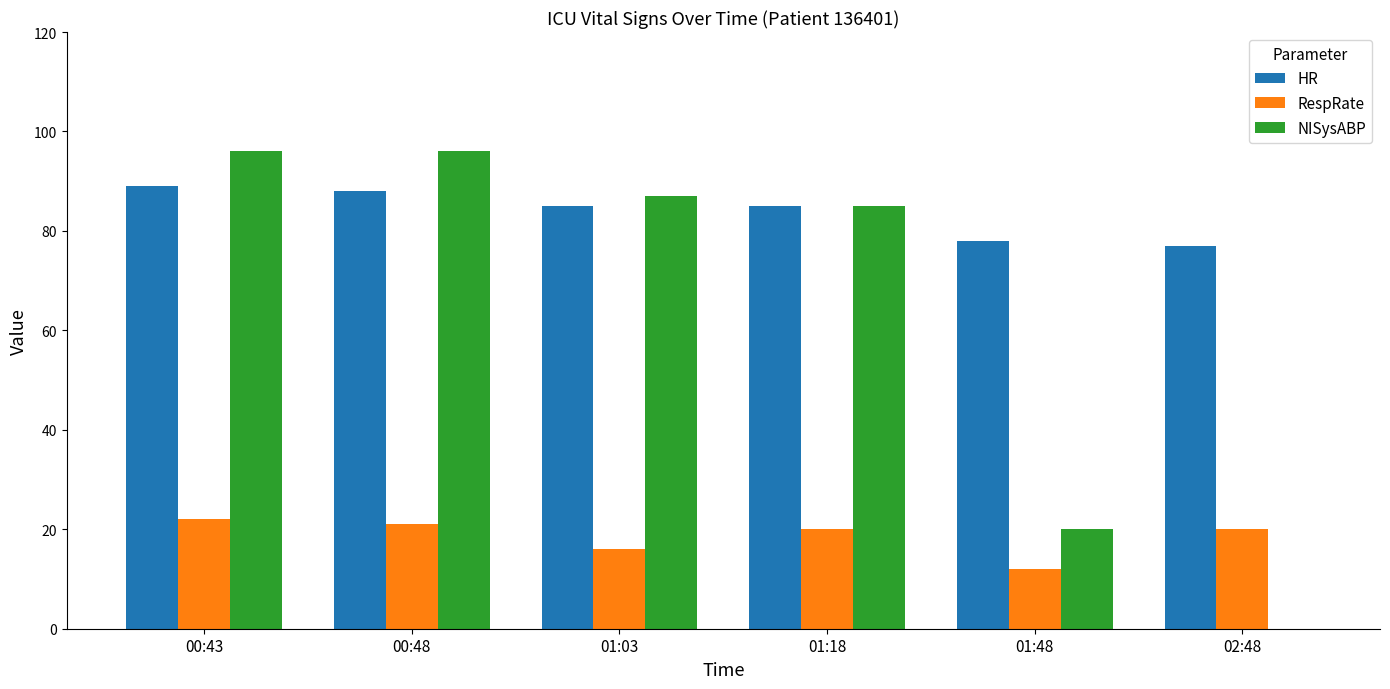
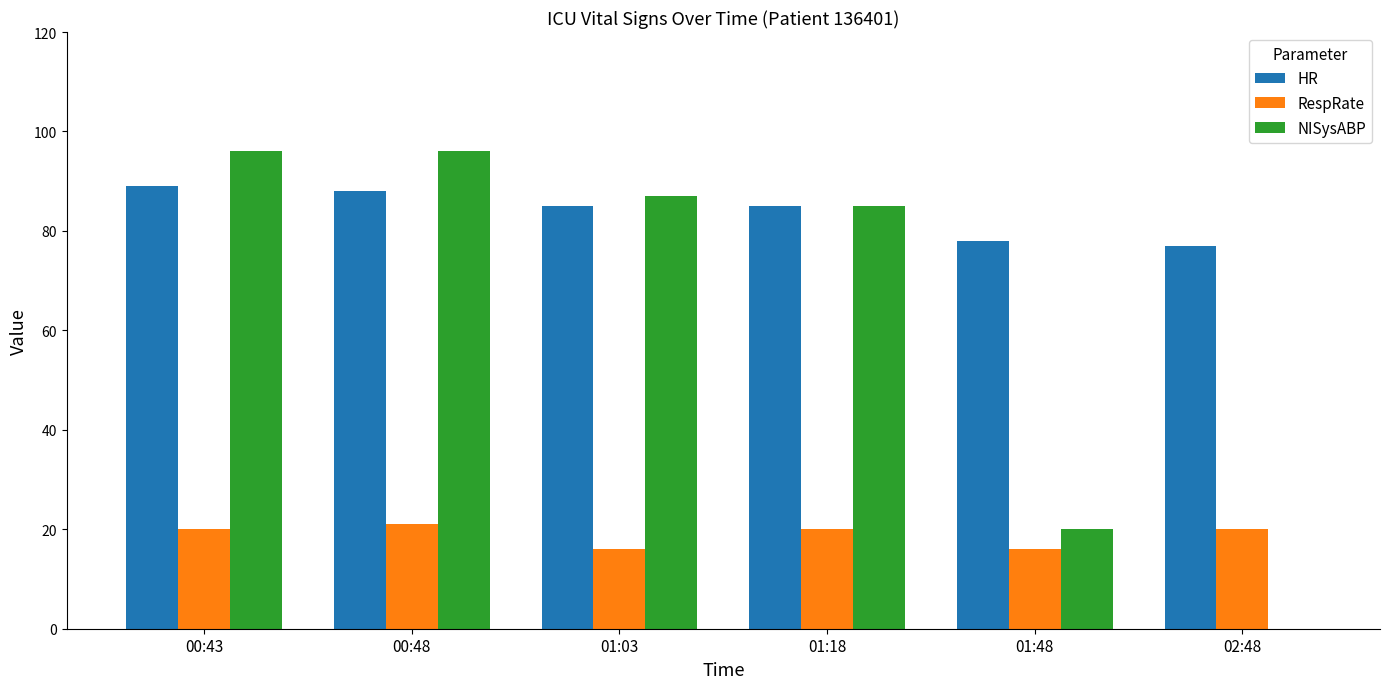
  {
    "HR": {
      "00:43": 89,
      "00:48": 88,
      "01:03": 85,
      "01:18": 85,
      "01:48": 78,
      "02:48": 77
    },
    "RespRate": {
-     "00:43": 22,
+     "00:43": 20,
      "00:48": 21,
      "01:03": 16,
      "01:18": 20,
-     "01:48": 12,
+     "01:48": 16,
      "02:48": 20
    },
    "NISysABP": {
      "00:43": 96,
      "00:48": 96,
      "01:03": 87,
      "01:18": 85,
      "01:48": 20,
      "02:48": 0
    }
  }
